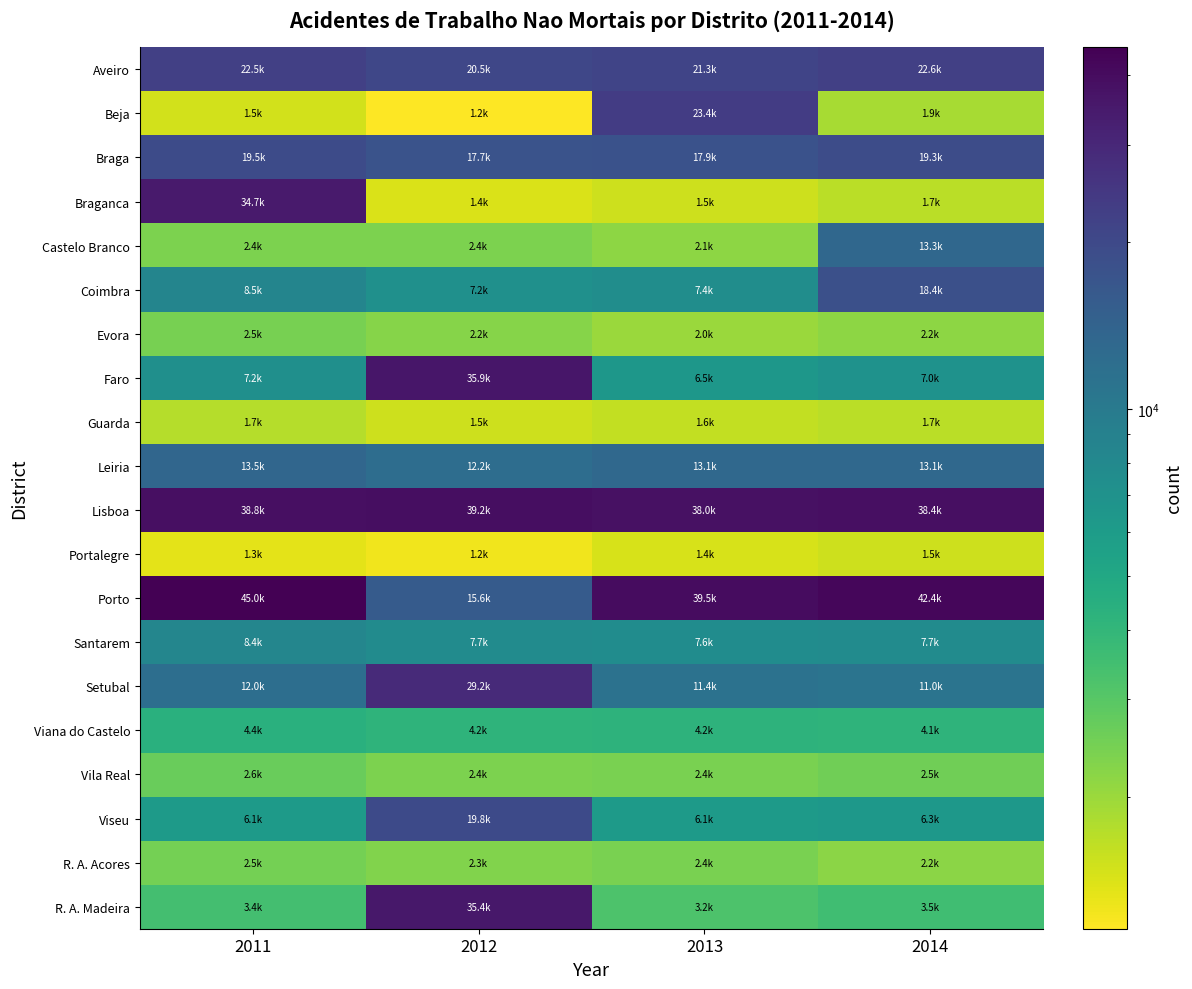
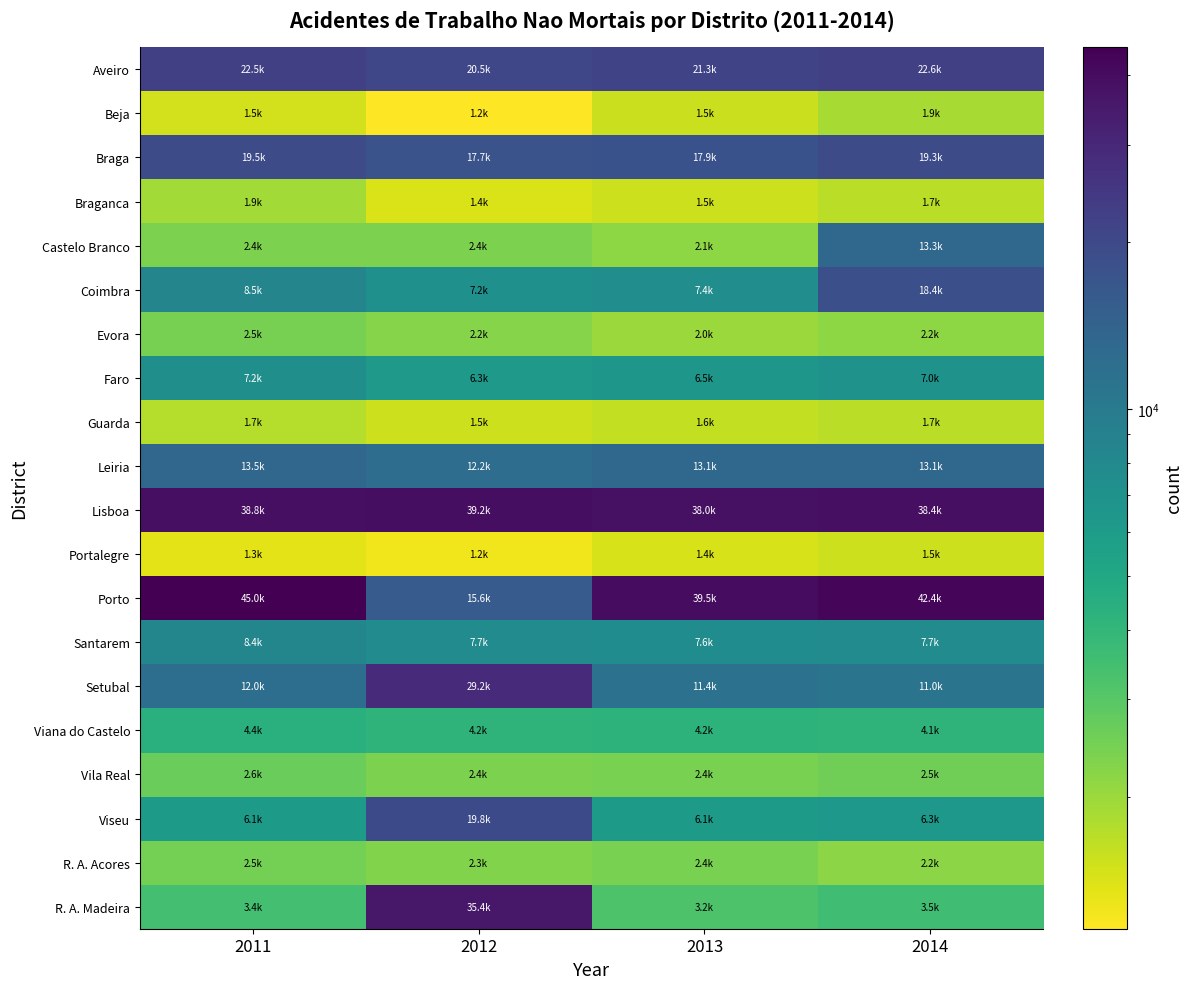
  {
    "Aveiro": {
      "2011": "22.5k",
      "2012": "20.5k",
      "2013": "21.3k",
      "2014": "22.6k"
    },
    "Beja": {
      "2011": "1.5k",
      "2012": "1.2k",
-     "2013": "23.4k",
+     "2013": "1.5k",
      "2014": "1.9k"
    },
    "Braga": {
      "2011": "19.5k",
      "2012": "17.7k",
      "2013": "17.9k",
      "2014": "19.3k"
    },
    "Braganca": {
-     "2011": "34.7k",
+     "2011": "1.9k",
      "2012": "1.4k",
      "2013": "1.5k",
      "2014": "1.7k"
    },
    "Castelo Branco": {
      "2011": "2.4k",
      "2012": "2.4k",
      "2013": "2.1k",
      "2014": "13.3k"
    },
    "Coimbra": {
      "2011": "8.5k",
      "2012": "7.2k",
      "2013": "7.4k",
      "2014": "18.4k"
    },
    "Evora": {
      "2011": "2.5k",
      "2012": "2.2k",
      "2013": "2.0k",
      "2014": "2.2k"
    },
    "Faro": {
      "2011": "7.2k",
-     "2012": "35.9k",
+     "2012": "6.3k",
      "2013": "6.5k",
      "2014": "7.0k"
    },
    "Guarda": {
      "2011": "1.7k",
      "2012": "1.5k",
      "2013": "1.6k",
      "2014": "1.7k"
    },
    "Leiria": {
      "2011": "13.5k",
      "2012": "12.2k",
      "2013": "13.1k",
      "2014": "13.1k"
    },
    "Lisboa": {
      "2011": "38.8k",
      "2012": "39.2k",
      "2013": "38.0k",
      "2014": "38.4k"
    },
    "Portalegre": {
      "2011": "1.3k",
      "2012": "1.2k",
      "2013": "1.4k",
      "2014": "1.5k"
    },
    "Porto": {
      "2011": "45.0k",
      "2012": "15.6k",
      "2013": "39.5k",
      "2014": "42.4k"
    },
    "Santarem": {
      "2011": "8.4k",
      "2012": "7.7k",
      "2013": "7.6k",
      "2014": "7.7k"
    },
    "Setubal": {
      "2011": "12.0k",
      "2012": "29.2k",
      "2013": "11.4k",
      "2014": "11.0k"
    },
    "Viana do Castelo": {
      "2011": "4.4k",
      "2012": "4.2k",
      "2013": "4.2k",
      "2014": "4.1k"
    },
    "Vila Real": {
      "2011": "2.6k",
      "2012": "2.4k",
      "2013": "2.4k",
      "2014": "2.5k"
    },
    "Viseu": {
      "2011": "6.1k",
      "2012": "19.8k",
      "2013": "6.1k",
      "2014": "6.3k"
    },
    "R. A. Acores": {
      "2011": "2.5k",
      "2012": "2.3k",
      "2013": "2.4k",
      "2014": "2.2k"
    },
    "R. A. Madeira": {
      "2011": "3.4k",
      "2012": "35.4k",
      "2013": "3.2k",
      "2014": "3.5k"
    }
  }
